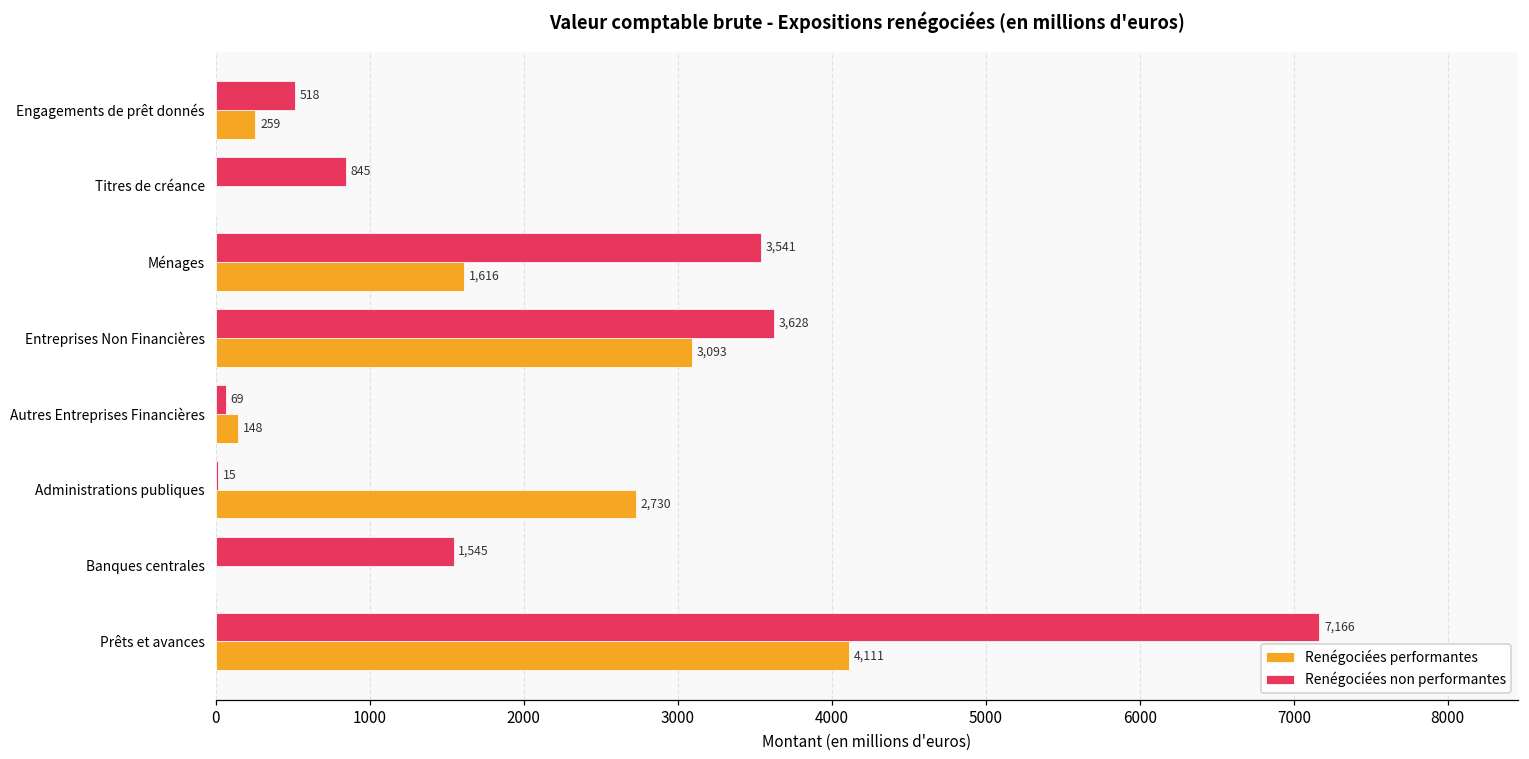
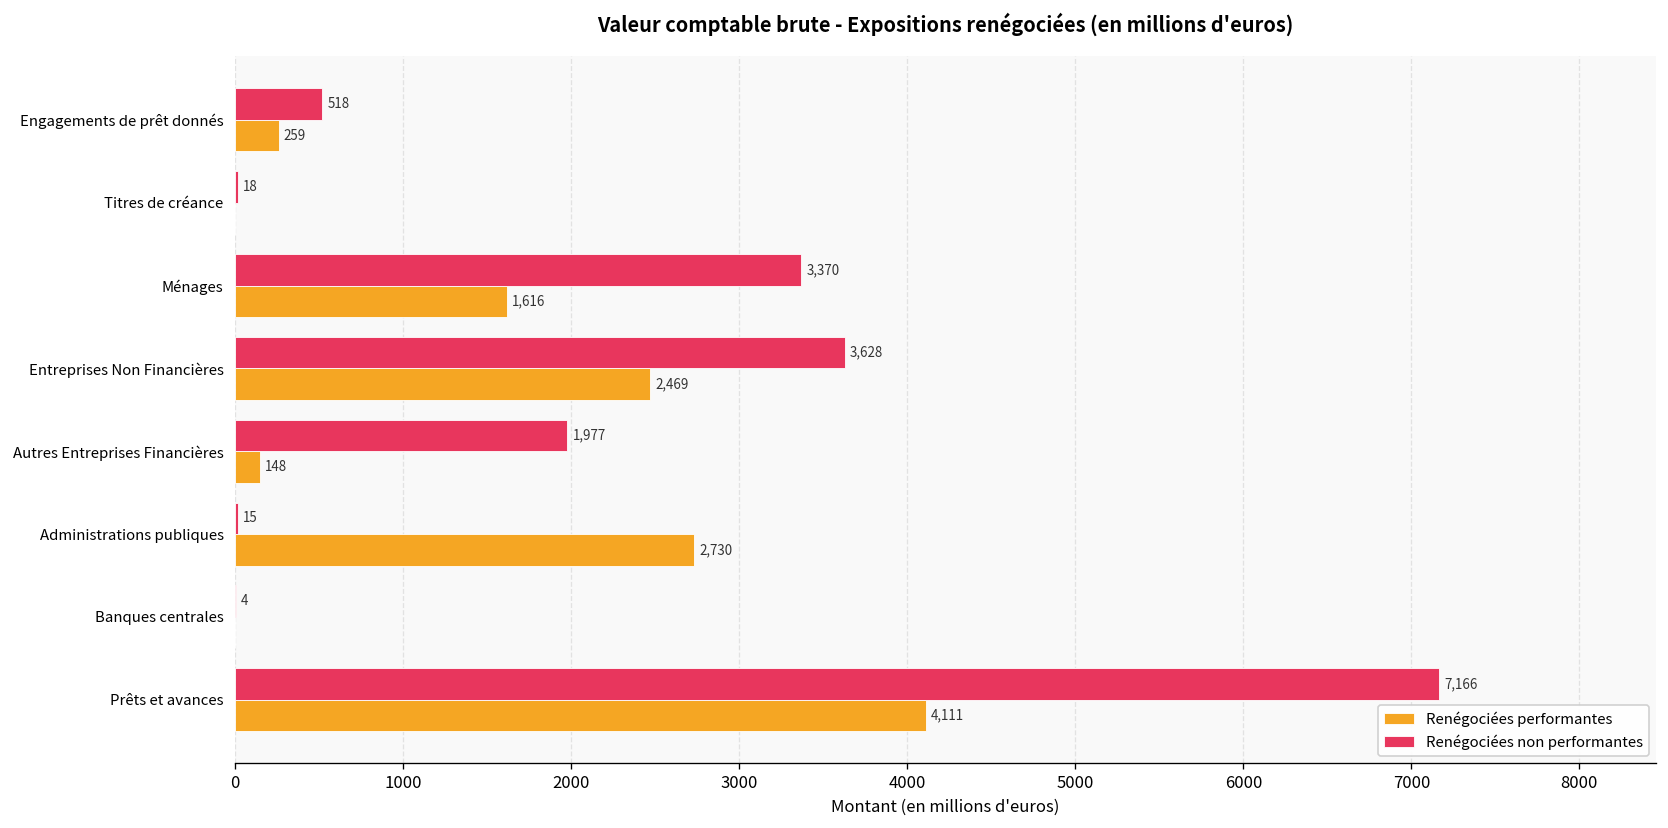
  {
    "Renégociées performantes": {
      "Engagements de prêt donnés": "259",
      "Ménages": "1,616",
-     "Entreprises Non Financières": "3,093",
+     "Entreprises Non Financières": "2,469",
      "Autres Entreprises Financières": "148",
      "Administrations publiques": "2,730",
      "Prêts et avances": "4,111"
    },
    "Renégociées non performantes": {
      "Engagements de prêt donnés": "518",
-     "Titres de créance": "845",
-     "Ménages": "3,541",
+     "Titres de créance": "18",
+     "Ménages": "3,370",
      "Entreprises Non Financières": "3,628",
-     "Autres Entreprises Financières": "69",
+     "Autres Entreprises Financières": "1,977",
      "Administrations publiques": "15",
-     "Banques centrales": "1,545",
+     "Banques centrales": "4",
      "Prêts et avances": "7,166"
    }
  }
